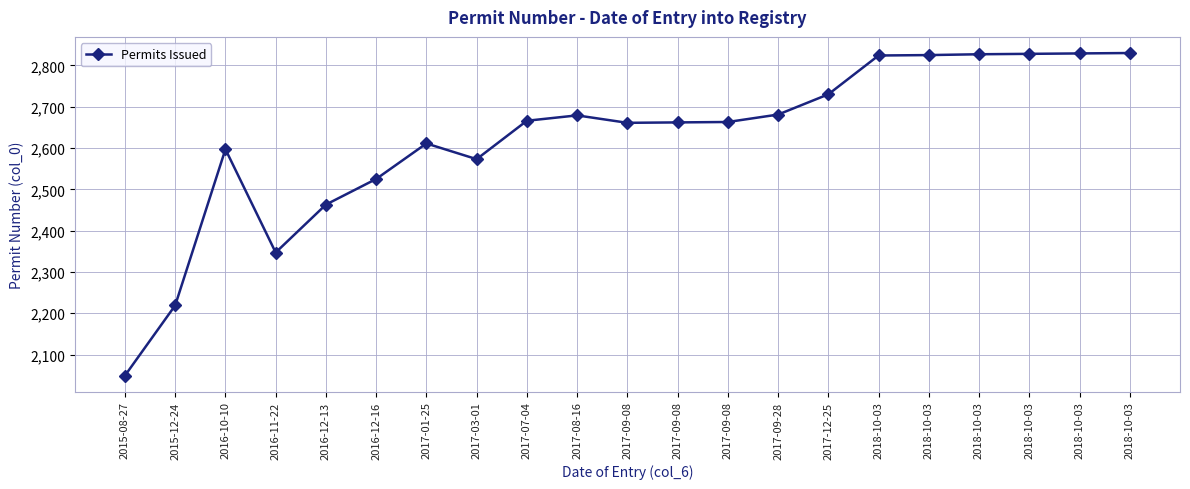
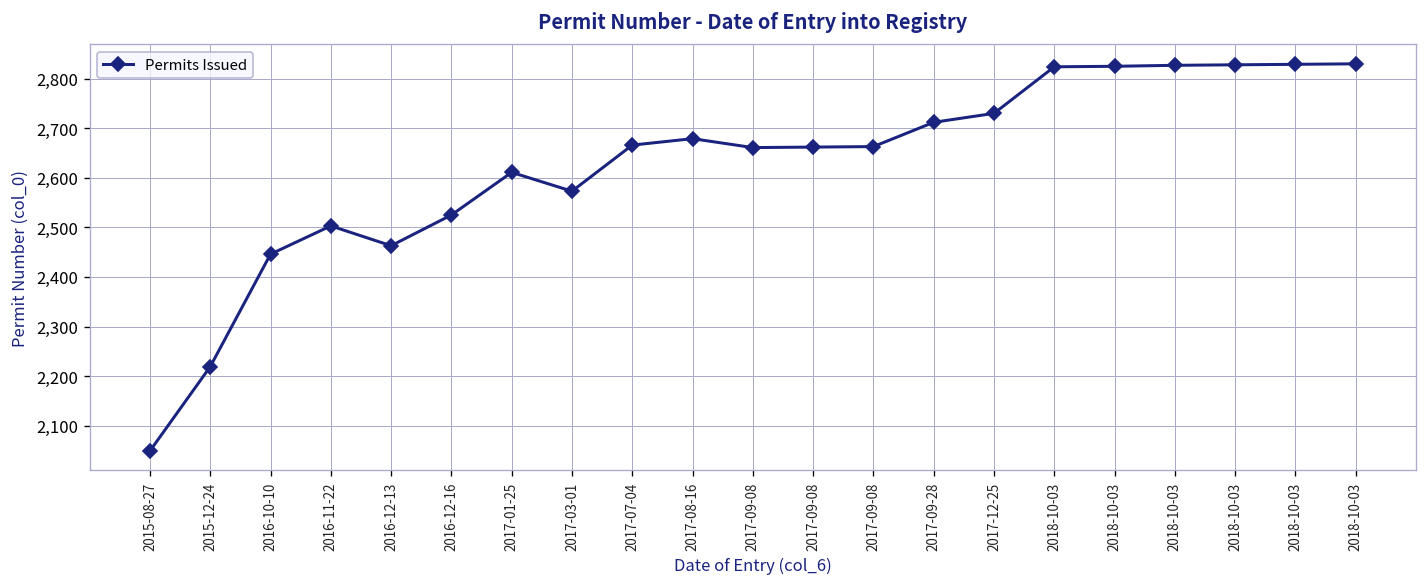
  {
    "2015-08-27": "2,050",
    "2015-12-24": "2,220",
-   "2016-10-10": "2,600",
-   "2016-11-22": "2,350",
+   "2016-10-10": "2,450",
+   "2016-11-22": "2,500",
    "2016-12-13": "2,460",
    "2016-12-16": "2,530",
    "2017-01-25": "2,610",
    "2017-03-01": "2,570",
    "2017-07-04": "2,670",
    "2017-08-16": "2,680",
-   "2017-09-28": "2,680",
+   "2017-09-28": "2,710",
    "2017-12-25": "2,730"
  }
